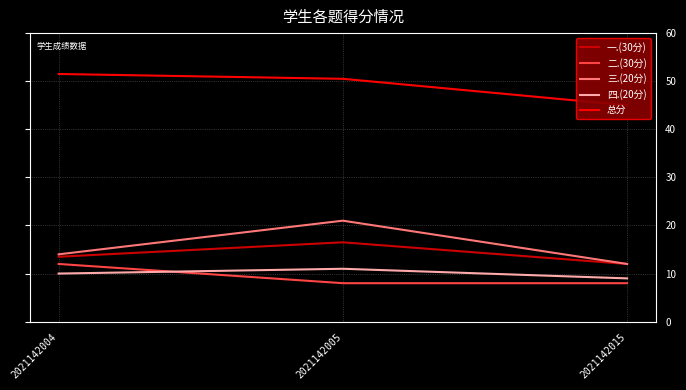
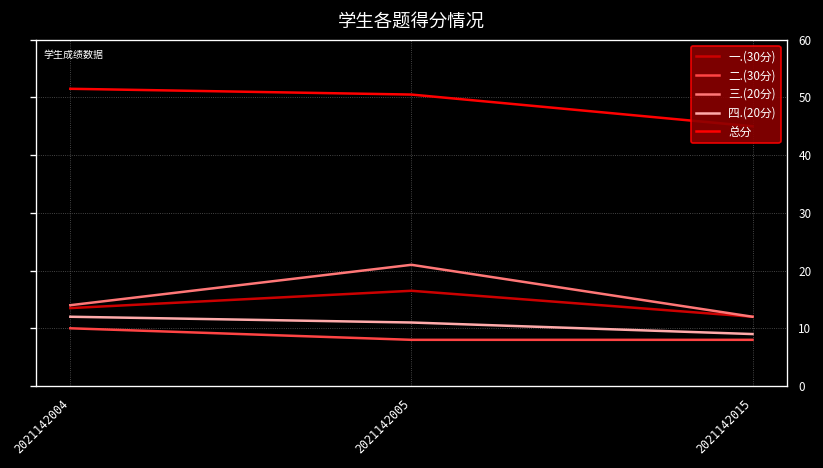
  {
    "二.(30分)": {
-     "2021142004": 12,
+     "2021142004": 10,
      "2021142005": 8,
      "2021142015": 8
    },
    "三.(20分)": {
      "2021142005": 21
    },
    "四.(20分)": {
-     "2021142004": 10,
+     "2021142004": 12,
      "2021142005": 11,
      "2021142015": 9
    }
  }
